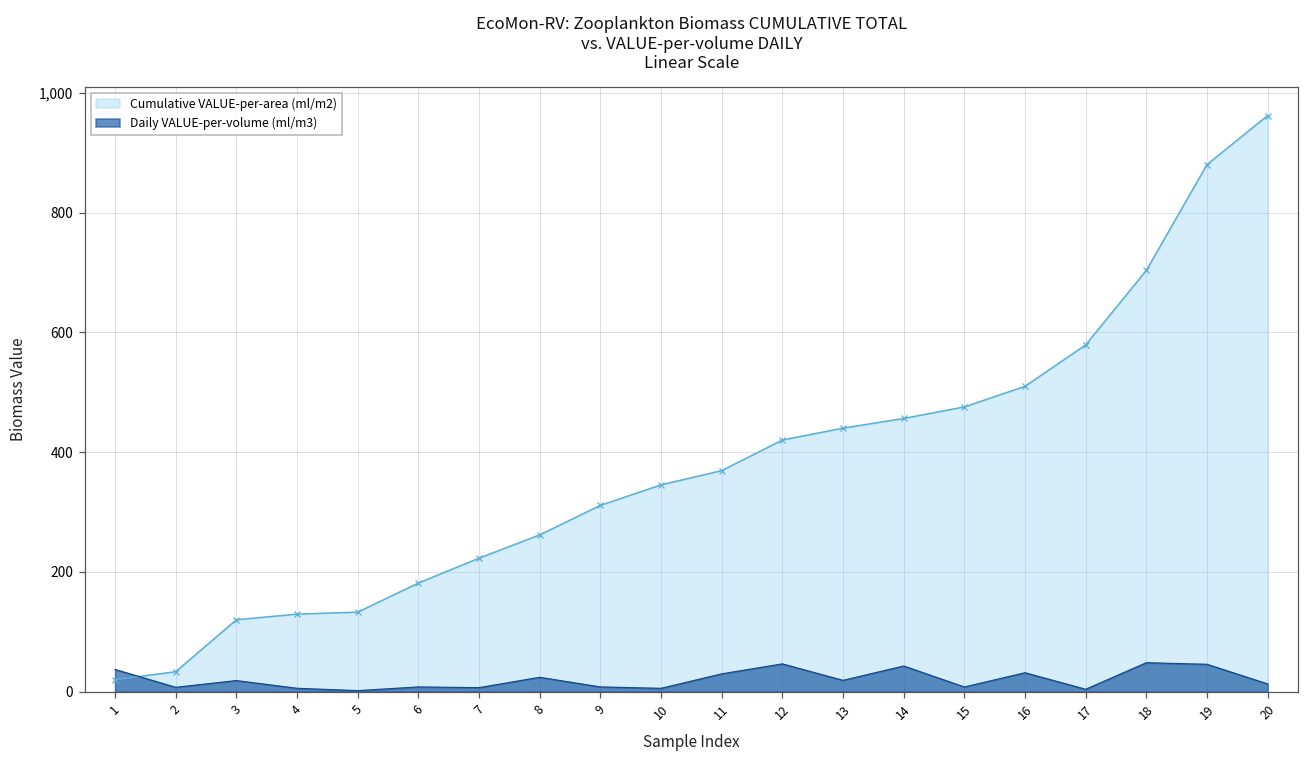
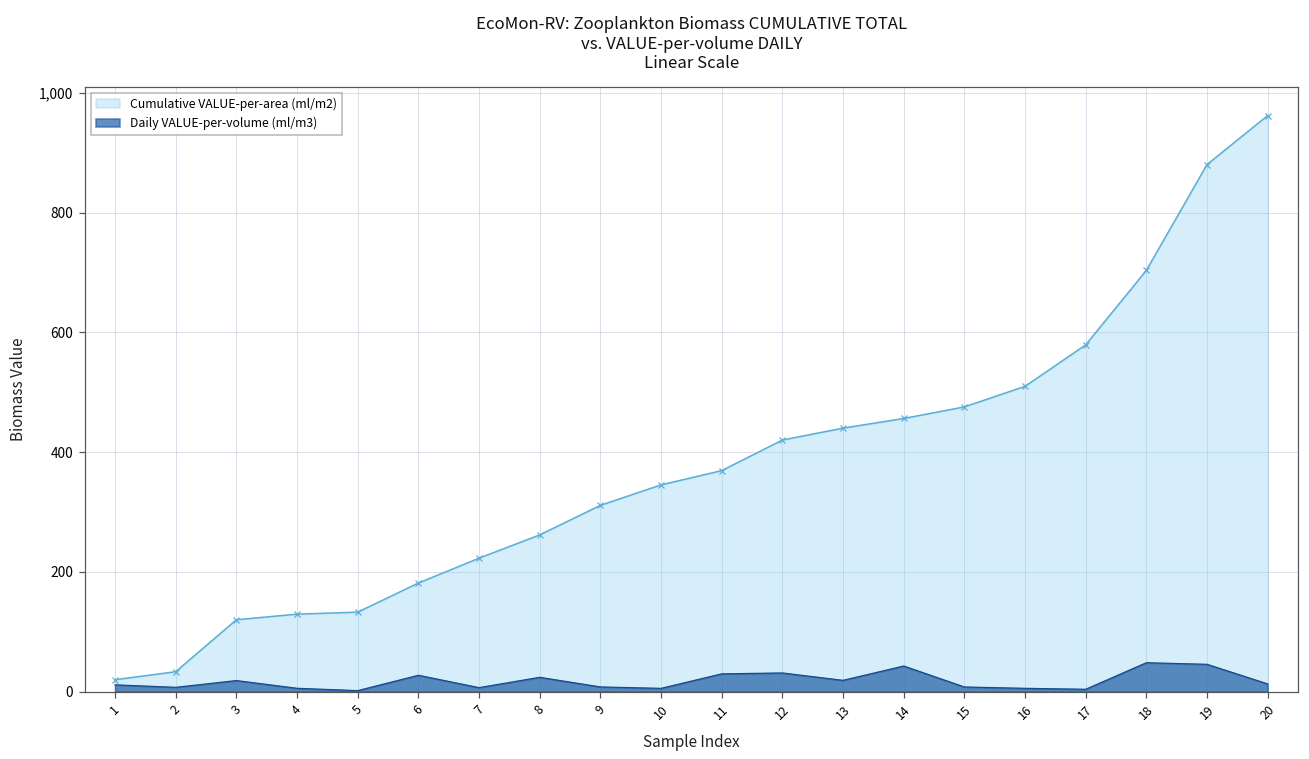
  {
    "Cumulative VALUE-per-area (ml/m2)": {
      "1": 20,
      "2": 30,
      "3": 120,
      "4": 130,
      "5": 130,
      "6": 180,
      "7": 220,
      "8": 260,
      "9": 310,
      "10": 350,
      "11": 370,
      "12": 420,
      "13": 440,
      "14": 460,
      "15": 480,
      "16": 510,
      "17": 580,
      "18": 700,
      "19": 880,
      "20": 960
    },
    "Daily VALUE-per-volume (ml/m3)": {
-     "1": 40,
+     "1": 10,
      "2": 10,
      "3": 20,
      "4": 10,
      "5": 0,
-     "6": 10,
+     "6": 30,
      "7": 10,
      "8": 20,
      "9": 10,
      "10": 10,
      "11": 30,
-     "12": 50,
+     "12": 30,
      "13": 20,
      "14": 40,
      "15": 10,
-     "16": 30,
+     "16": 10,
      "17": 0,
      "18": 50,
      "19": 50,
      "20": 10
    }
  }
